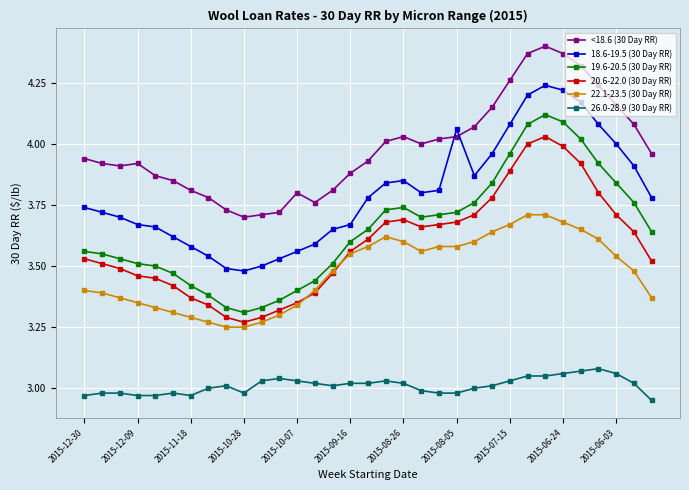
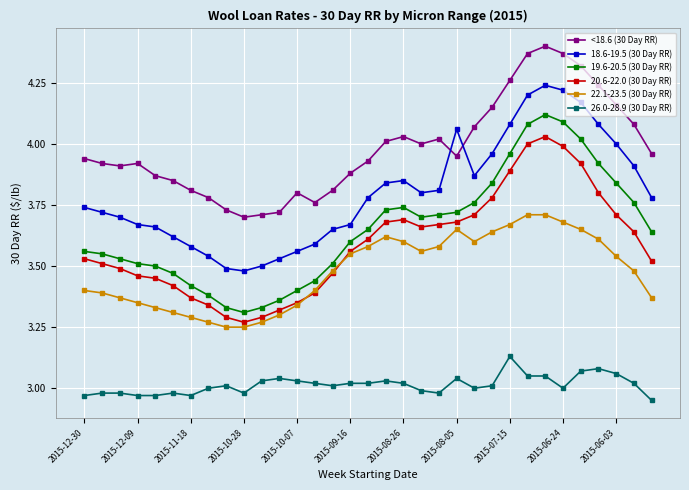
  {
    "<18.6 (30 Day RR)": {
      "2015-12-30": 3.94,
      "2015-12-09": 3.92,
      "2015-11-18": 3.81,
      "2015-10-28": 3.70,
      "2015-10-07": 3.80,
      "2015-09-16": 3.88,
      "2015-08-26": 4.03,
-     "2015-08-05": 4.03,
+     "2015-08-05": 3.95,
      "2015-07-15": 4.26,
      "2015-06-24": 4.37
    },
    "18.6-19.5 (30 Day RR)": {
      "2015-12-30": 3.74,
      "2015-12-09": 3.67,
      "2015-11-18": 3.58,
      "2015-10-28": 3.48,
      "2015-10-07": 3.56,
      "2015-09-16": 3.67,
      "2015-08-26": 3.85,
      "2015-08-05": 4.06,
      "2015-07-15": 4.08,
      "2015-06-24": 4.22,
      "2015-06-03": 4.00
    },
    "19.6-20.5 (30 Day RR)": {
      "2015-12-30": 3.56,
      "2015-12-09": 3.51,
      "2015-11-18": 3.42,
      "2015-10-28": 3.31,
      "2015-10-07": 3.40,
      "2015-09-16": 3.60,
      "2015-08-26": 3.74,
      "2015-08-05": 3.72,
      "2015-07-15": 3.96,
      "2015-06-24": 4.09,
      "2015-06-03": 3.84
    },
    "20.6-22.0 (30 Day RR)": {
      "2015-12-30": 3.53,
      "2015-12-09": 3.46,
      "2015-11-18": 3.37,
      "2015-10-28": 3.27,
      "2015-08-26": 3.69,
      "2015-08-05": 3.68,
      "2015-07-15": 3.89,
      "2015-06-24": 3.99,
      "2015-06-03": 3.71
    },
    "22.1-23.5 (30 Day RR)": {
      "2015-12-30": 3.40,
      "2015-12-09": 3.35,
      "2015-11-18": 3.29,
      "2015-10-28": 3.25,
      "2015-08-26": 3.60,
-     "2015-08-05": 3.58,
+     "2015-08-05": 3.65,
      "2015-07-15": 3.67,
      "2015-06-24": 3.68,
      "2015-06-03": 3.54
    },
    "26.0-28.9 (30 Day RR)": {
      "2015-12-30": 2.97,
      "2015-12-09": 2.97,
      "2015-11-18": 2.97,
      "2015-10-28": 2.98,
      "2015-10-07": 3.03,
      "2015-09-16": 3.02,
      "2015-08-26": 3.02,
-     "2015-08-05": 2.98,
-     "2015-07-15": 3.03,
-     "2015-06-24": 3.06,
+     "2015-08-05": 3.04,
+     "2015-07-15": 3.13,
+     "2015-06-24": 3.00,
      "2015-06-03": 3.06
    }
  }
